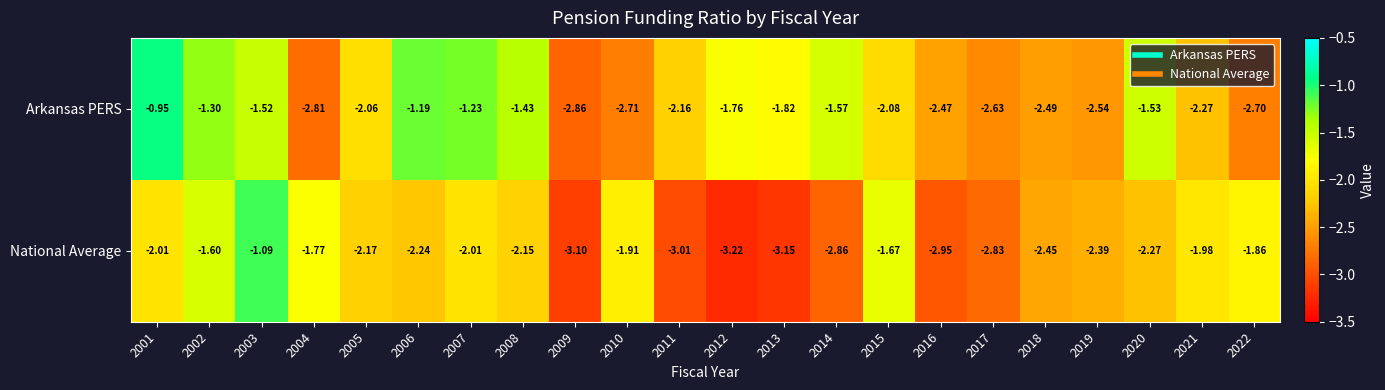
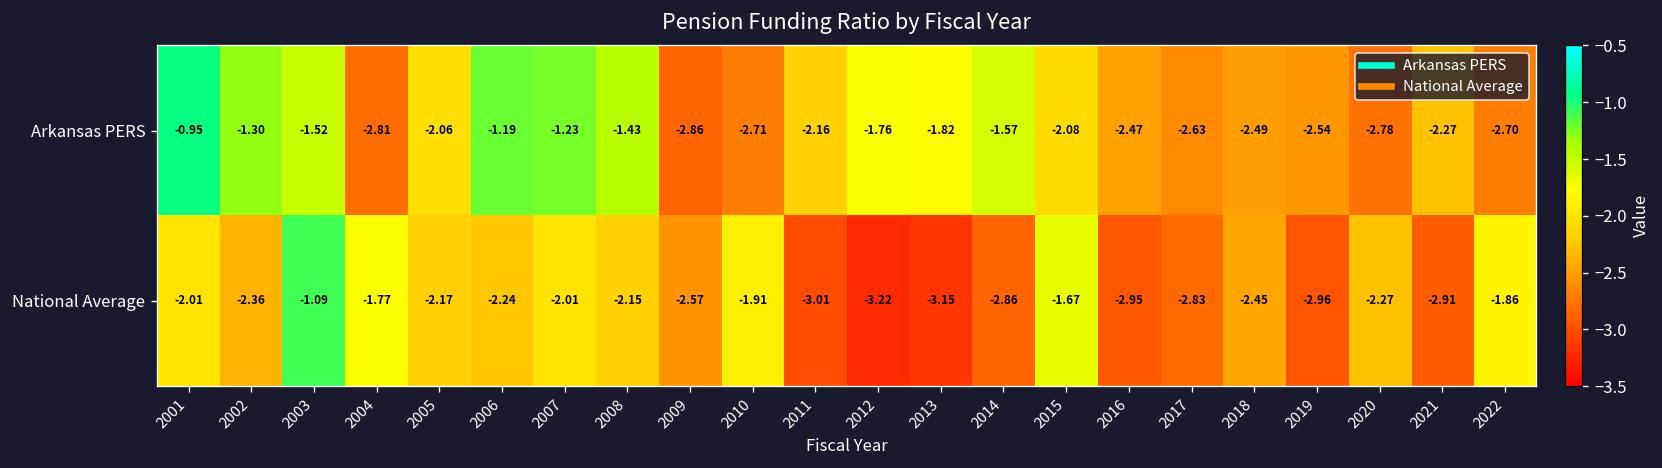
  {
    "Arkansas PERS": {
      "2001": -0.95,
      "2002": -1.30,
      "2003": -1.52,
      "2004": -2.81,
      "2005": -2.06,
      "2006": -1.19,
      "2007": -1.23,
      "2008": -1.43,
      "2009": -2.86,
      "2010": -2.71,
      "2011": -2.16,
      "2012": -1.76,
      "2013": -1.82,
      "2014": -1.57,
      "2015": -2.08,
      "2016": -2.47,
      "2017": -2.63,
      "2018": -2.49,
      "2019": -2.54,
-     "2020": -1.53,
+     "2020": -2.78,
      "2021": -2.27,
      "2022": -2.70
    },
    "National Average": {
      "2001": -2.01,
-     "2002": -1.60,
+     "2002": -2.36,
      "2003": -1.09,
      "2004": -1.77,
      "2005": -2.17,
      "2006": -2.24,
      "2007": -2.01,
      "2008": -2.15,
-     "2009": -3.10,
+     "2009": -2.57,
      "2010": -1.91,
      "2011": -3.01,
      "2012": -3.22,
      "2013": -3.15,
      "2014": -2.86,
      "2015": -1.67,
      "2016": -2.95,
      "2017": -2.83,
      "2018": -2.45,
-     "2019": -2.39,
+     "2019": -2.96,
      "2020": -2.27,
-     "2021": -1.98,
+     "2021": -2.91,
      "2022": -1.86
    }
  }
